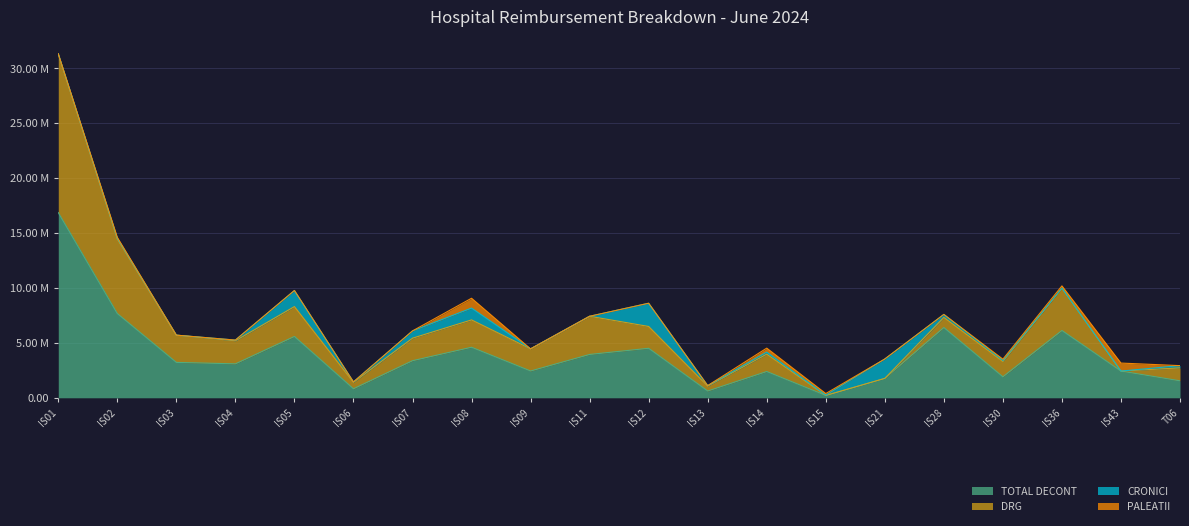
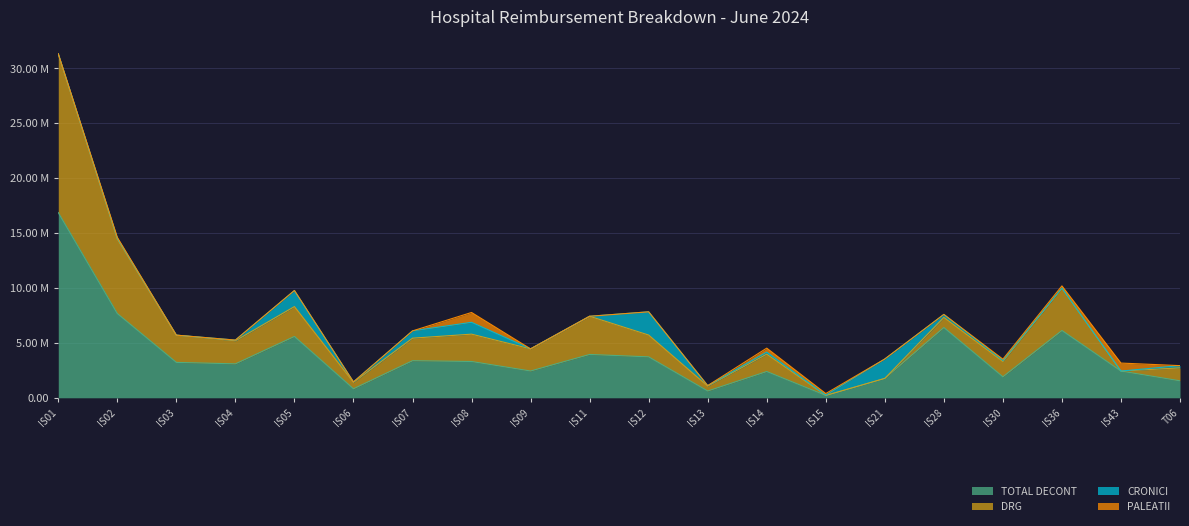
  {
    "TOTAL DECONT": {
      "IS01": 16900000,
      "IS02": 7700000,
      "IS03": 3200000,
      "IS04": 3100000,
      "IS05": 5600000,
      "IS06": 800000,
      "IS07": 3400000,
-     "IS08": 4600000,
+     "IS08": 3300000,
      "IS09": 2400000,
      "IS11": 3900000,
-     "IS12": 4500000,
+     "IS12": 3700000,
      "IS13": 600000,
      "IS14": 2400000,
      "IS28": 6400000,
      "IS30": 1900000,
      "IS36": 6100000,
      "T06": 1500000
    },
    "CRONICI": {
      "IS08": 1100000
    }
  }
